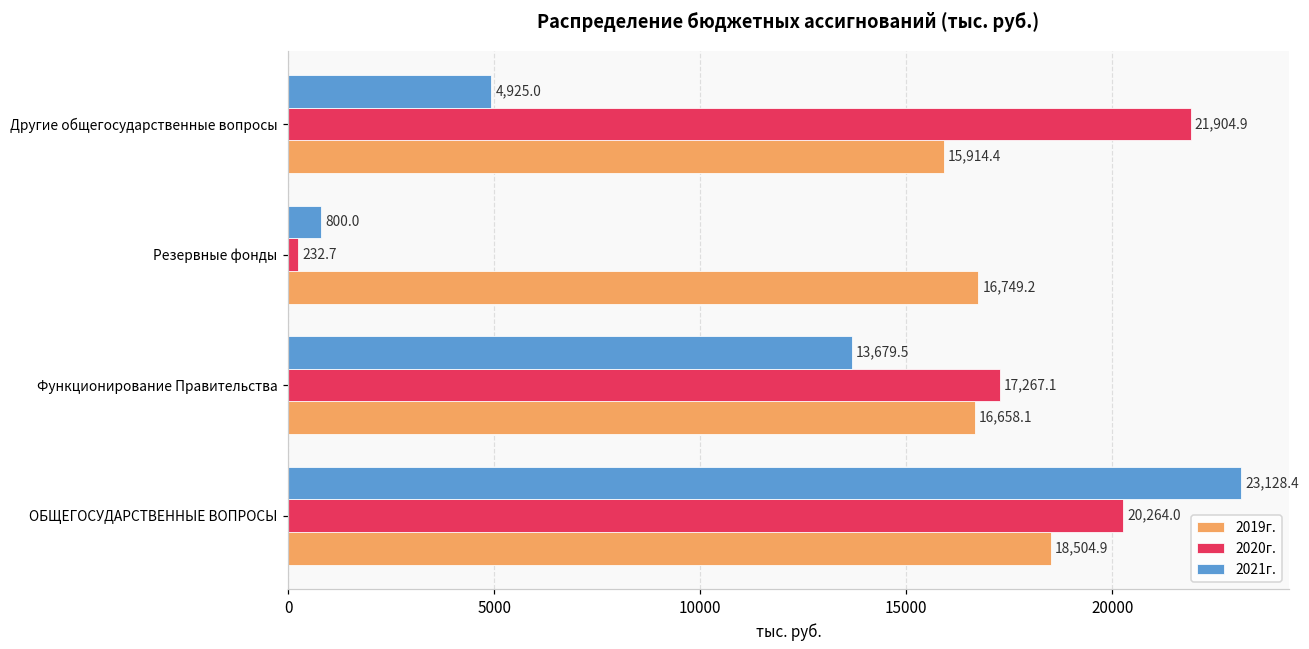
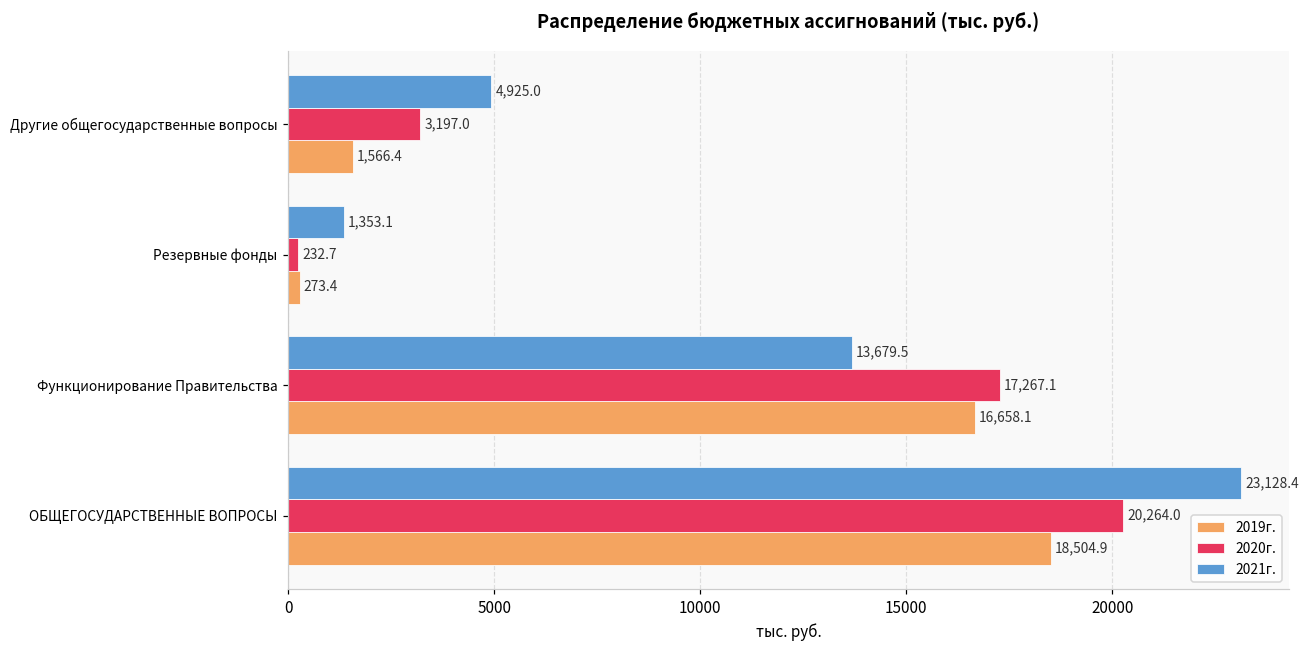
  {
    "2019г.": {
-     "Другие общегосударственные вопросы": "15,914.4",
-     "Резервные фонды": "16,749.2",
+     "Другие общегосударственные вопросы": "1,566.4",
+     "Резервные фонды": "273.4",
      "Функционирование Правительства": "16,658.1",
      "ОБЩЕГОСУДАРСТВЕННЫЕ ВОПРОСЫ": "18,504.9"
    },
    "2020г.": {
-     "Другие общегосударственные вопросы": "21,904.9",
+     "Другие общегосударственные вопросы": "3,197.0",
      "Резервные фонды": "232.7",
      "Функционирование Правительства": "17,267.1",
      "ОБЩЕГОСУДАРСТВЕННЫЕ ВОПРОСЫ": "20,264.0"
    },
    "2021г.": {
      "Другие общегосударственные вопросы": "4,925.0",
-     "Резервные фонды": "800.0",
+     "Резервные фонды": "1,353.1",
      "Функционирование Правительства": "13,679.5",
      "ОБЩЕГОСУДАРСТВЕННЫЕ ВОПРОСЫ": "23,128.4"
    }
  }
